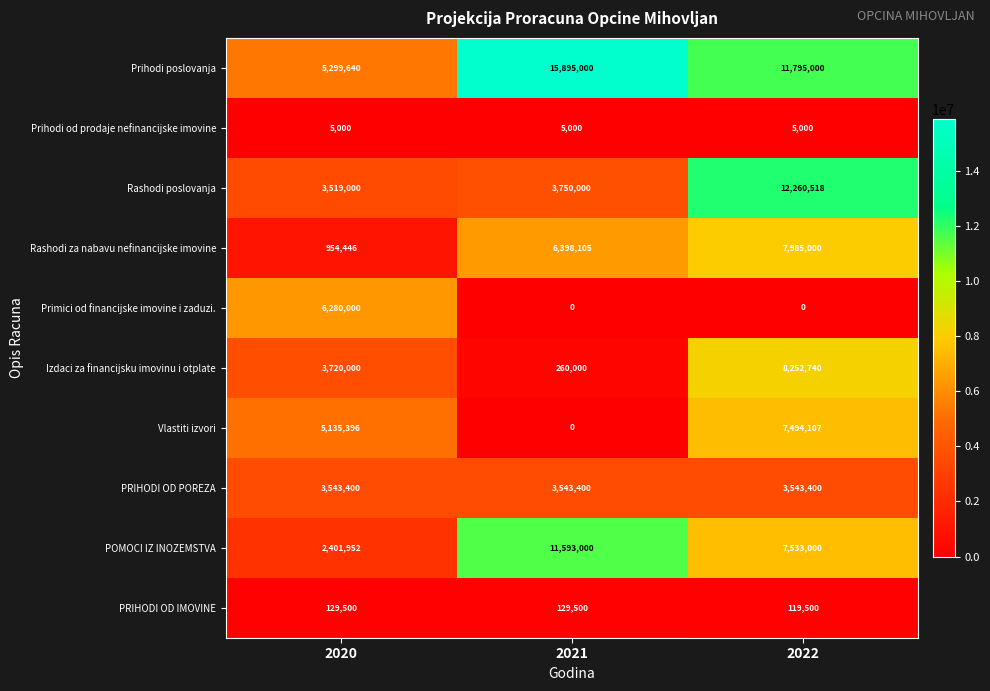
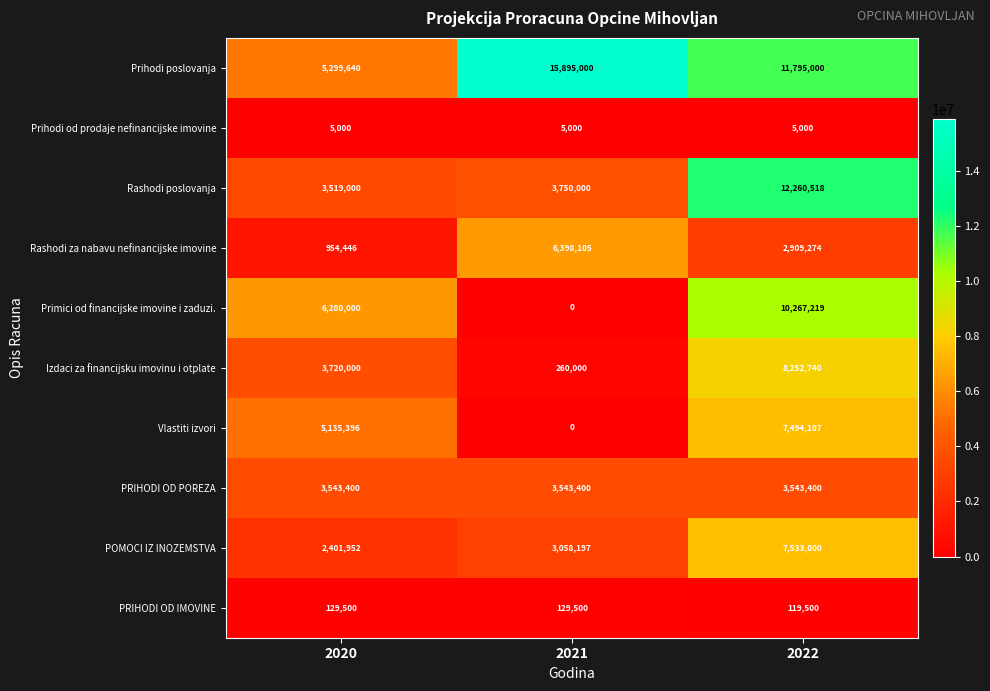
  {
    "Prihodi poslovanja": {
      "2020": "5,299,640",
      "2021": "15,895,000",
      "2022": "11,795,000"
    },
    "Prihodi od prodaje nefinancijske imovine": {
      "2020": "5,000",
      "2021": "5,000",
      "2022": "5,000"
    },
    "Rashodi poslovanja": {
      "2020": "3,519,000",
      "2021": "3,750,000",
      "2022": "12,260,518"
    },
    "Rashodi za nabavu nefinancijske imovine": {
      "2020": "954,446",
      "2021": "6,398,105",
-     "2022": "7,985,000"
+     "2022": "2,909,274"
    },
    "Primici od financijske imovine i zaduzi.": {
      "2020": "6,280,000",
      "2021": "0",
-     "2022": "0"
+     "2022": "10,267,219"
    },
    "Izdaci za financijsku imovinu i otplate": {
      "2020": "3,720,000",
      "2021": "260,000",
      "2022": "8,252,740"
    },
    "Vlastiti izvori": {
      "2020": "5,135,396",
      "2021": "0",
      "2022": "7,494,107"
    },
    "PRIHODI OD POREZA": {
      "2020": "3,543,400",
      "2021": "3,543,400",
      "2022": "3,543,400"
    },
    "POMOCI IZ INOZEMSTVA": {
      "2020": "2,401,952",
-     "2021": "11,593,000",
+     "2021": "3,058,197",
      "2022": "7,533,000"
    },
    "PRIHODI OD IMOVINE": {
      "2020": "129,500",
      "2021": "129,500",
      "2022": "119,500"
    }
  }
